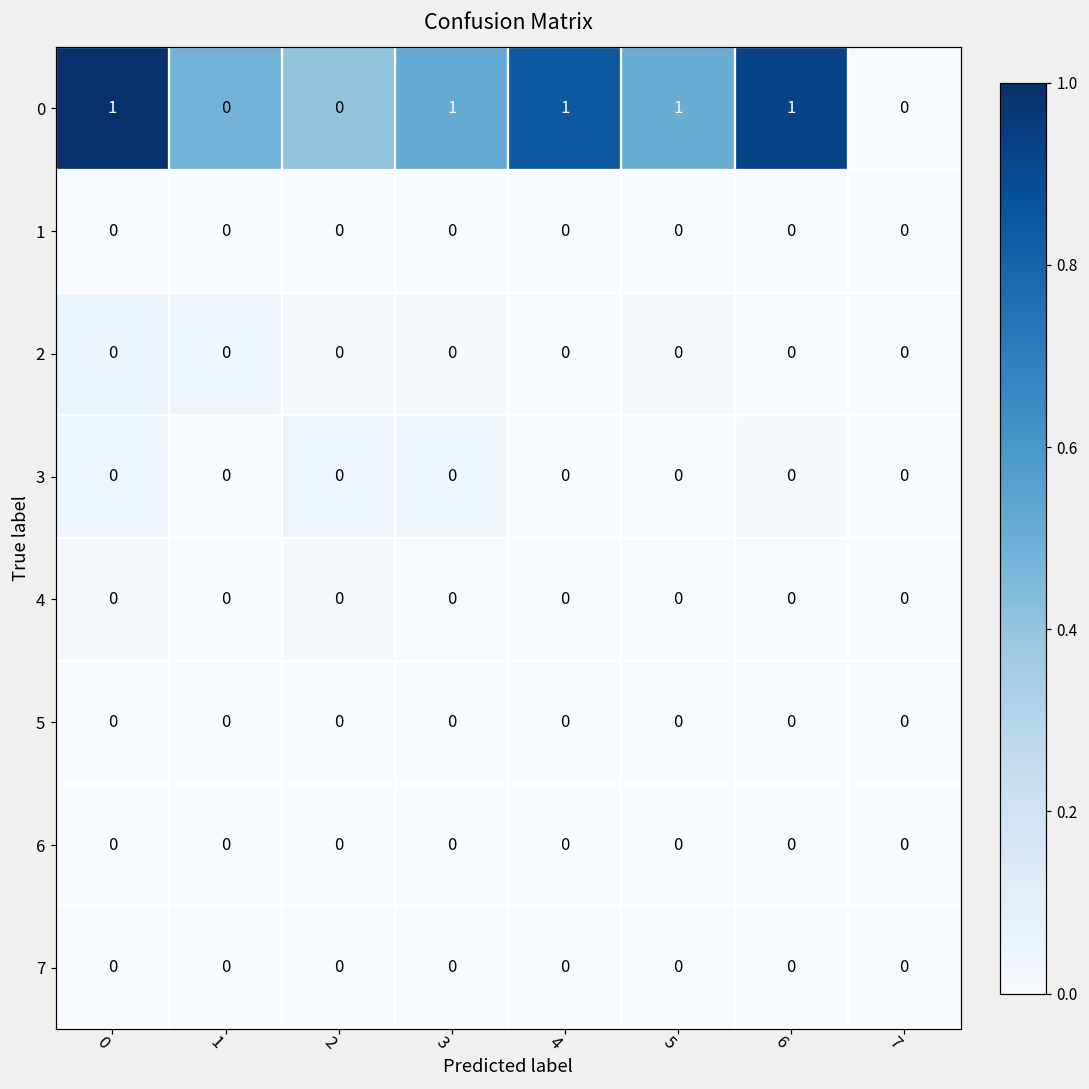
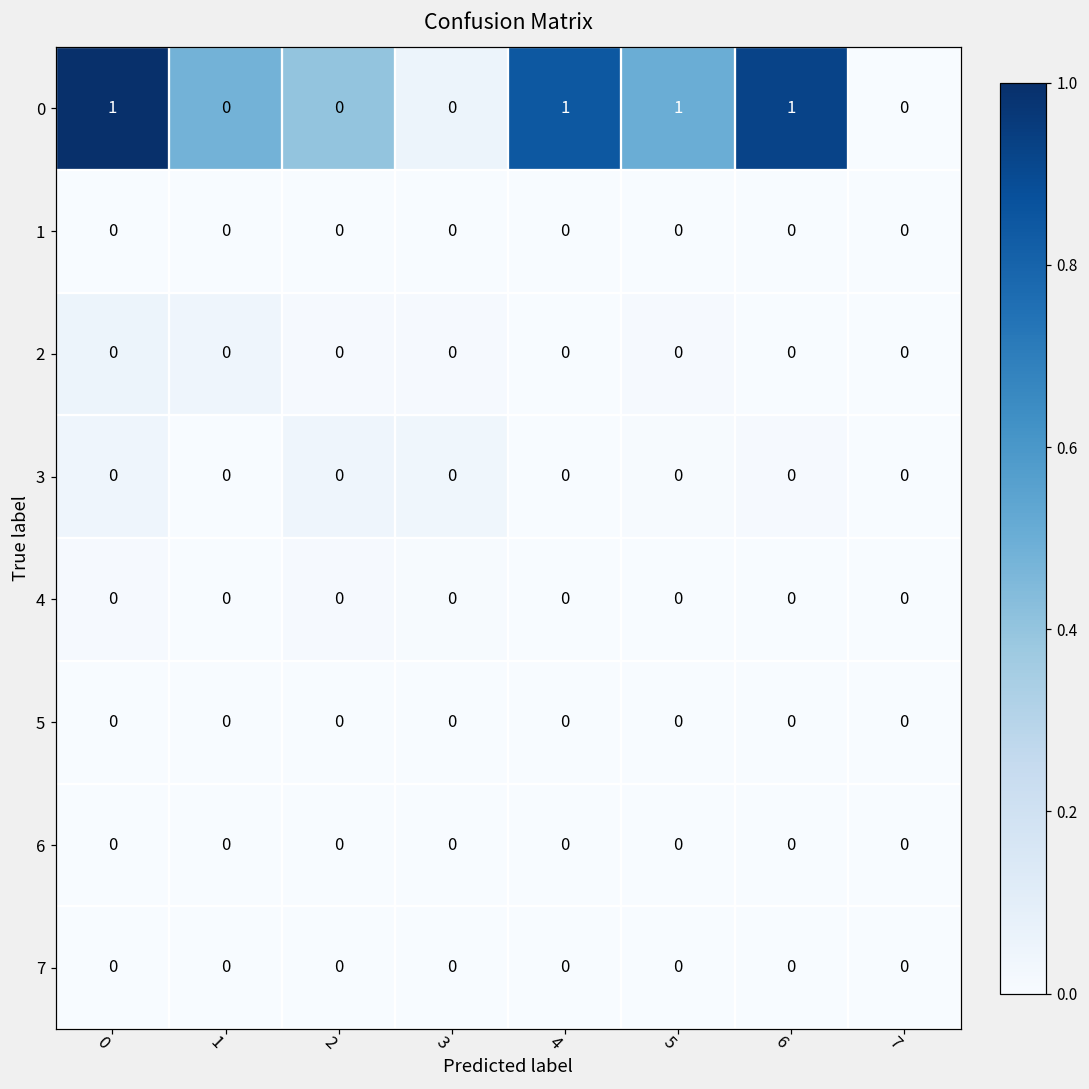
  {
    "0": {
      "0": 1,
      "1": 0,
      "2": 0,
-     "3": 1,
+     "3": 0,
      "4": 1,
      "5": 1,
      "6": 1,
      "7": 0
    },
    "1": {
      "0": 0,
      "1": 0,
      "2": 0,
      "3": 0,
      "4": 0,
      "5": 0,
      "6": 0,
      "7": 0
    },
    "2": {
      "0": 0,
      "1": 0,
      "2": 0,
      "3": 0,
      "4": 0,
      "5": 0,
      "6": 0,
      "7": 0
    },
    "3": {
      "0": 0,
      "1": 0,
      "2": 0,
      "3": 0,
      "4": 0,
      "5": 0,
      "6": 0,
      "7": 0
    },
    "4": {
      "0": 0,
      "1": 0,
      "2": 0,
      "3": 0,
      "4": 0,
      "5": 0,
      "6": 0,
      "7": 0
    },
    "5": {
      "0": 0,
      "1": 0,
      "2": 0,
      "3": 0,
      "4": 0,
      "5": 0,
      "6": 0,
      "7": 0
    },
    "6": {
      "0": 0,
      "1": 0,
      "2": 0,
      "3": 0,
      "4": 0,
      "5": 0,
      "6": 0,
      "7": 0
    },
    "7": {
      "0": 0,
      "1": 0,
      "2": 0,
      "3": 0,
      "4": 0,
      "5": 0,
      "6": 0,
      "7": 0
    }
  }
